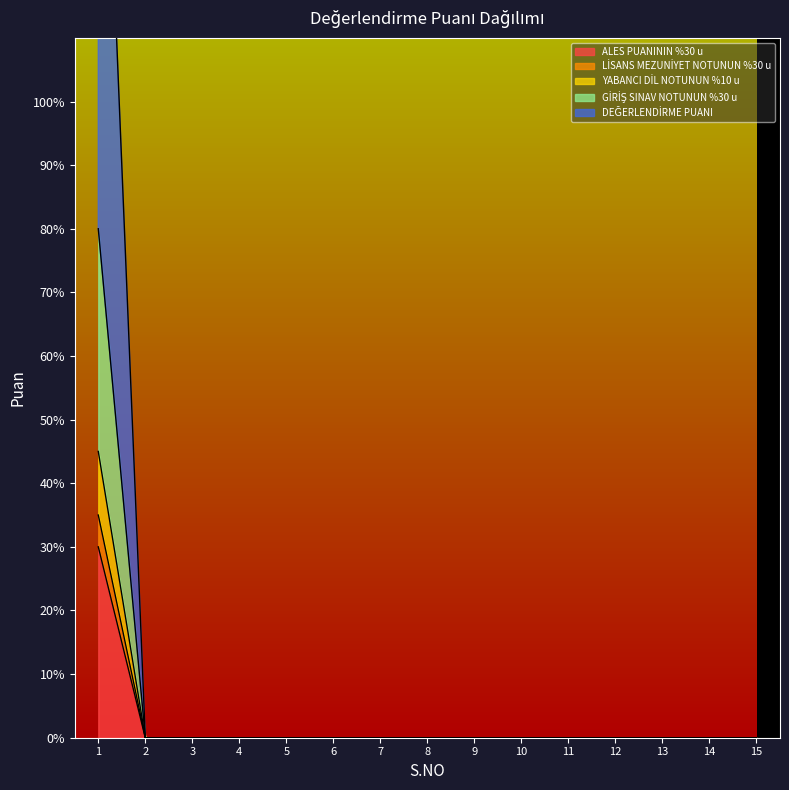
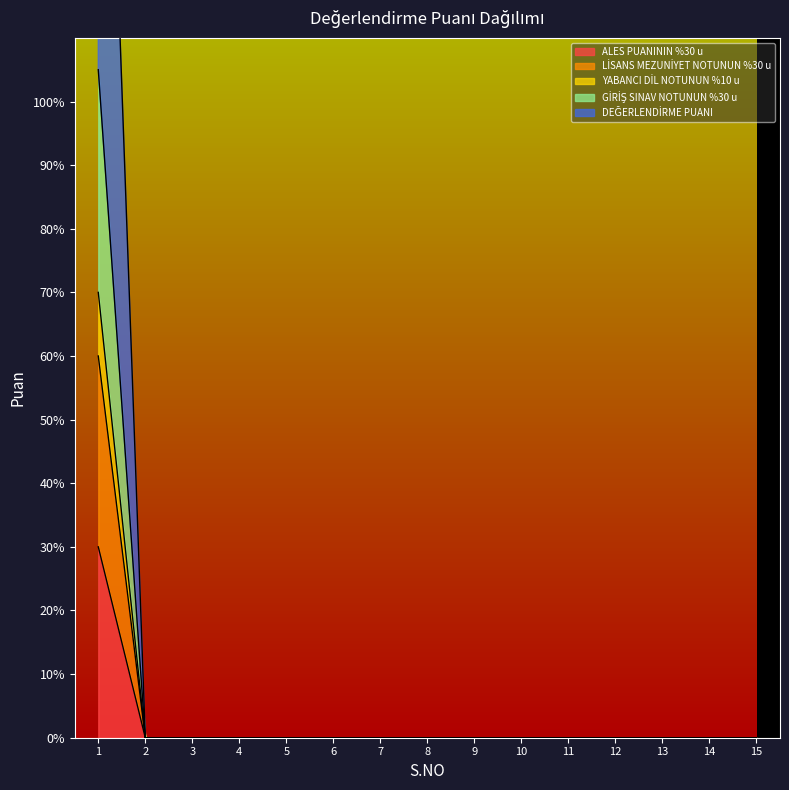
  {
    "ALES PUANININ %30 u": {
      "1": "30%"
    },
    "LİSANS MEZUNİYET NOTUNUN %30 u": {
-     "1": "5%"
+     "1": "30%"
    },
    "YABANCI DİL NOTUNUN %10 u": {
      "1": "10%"
    },
    "GİRİŞ SINAV NOTUNUN %30 u": {
      "1": "35%"
    }
  }
